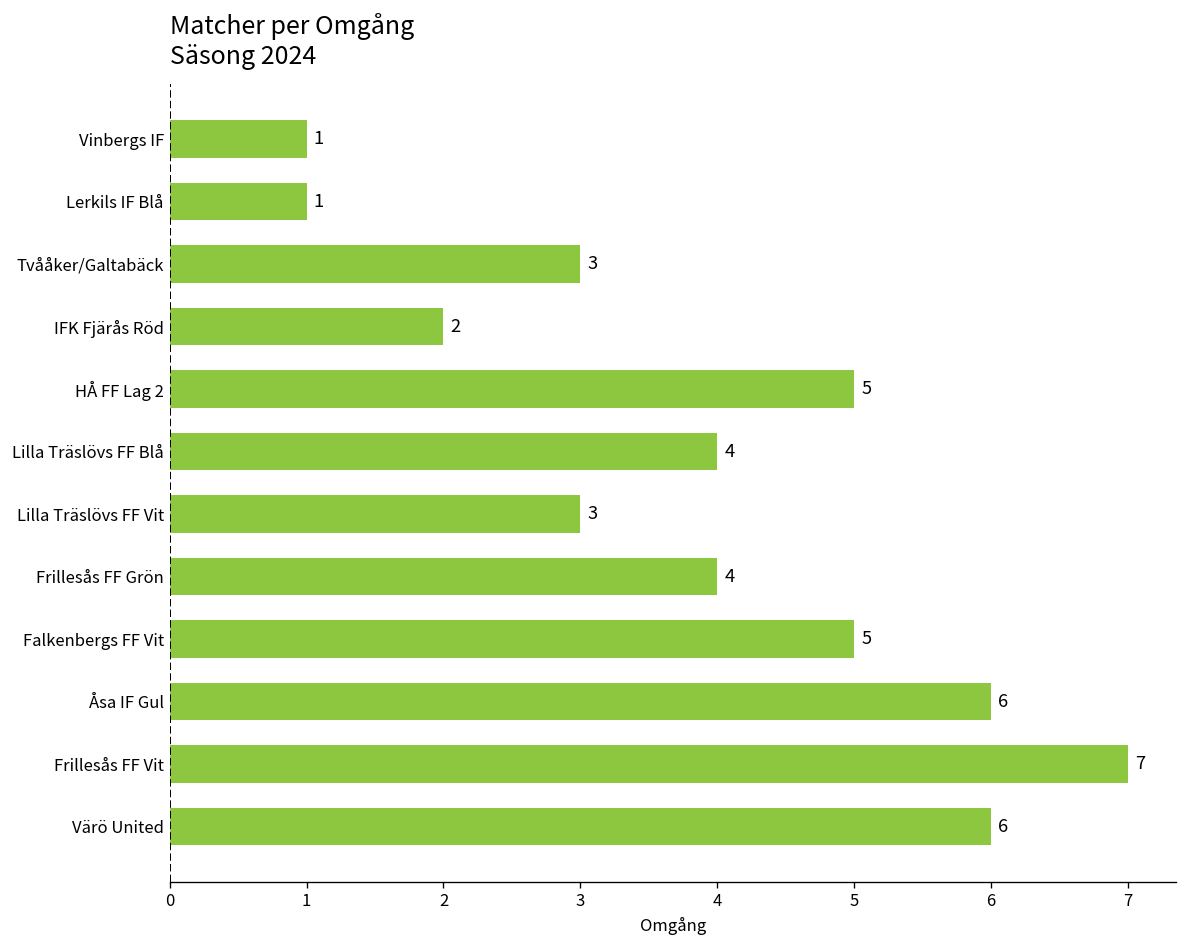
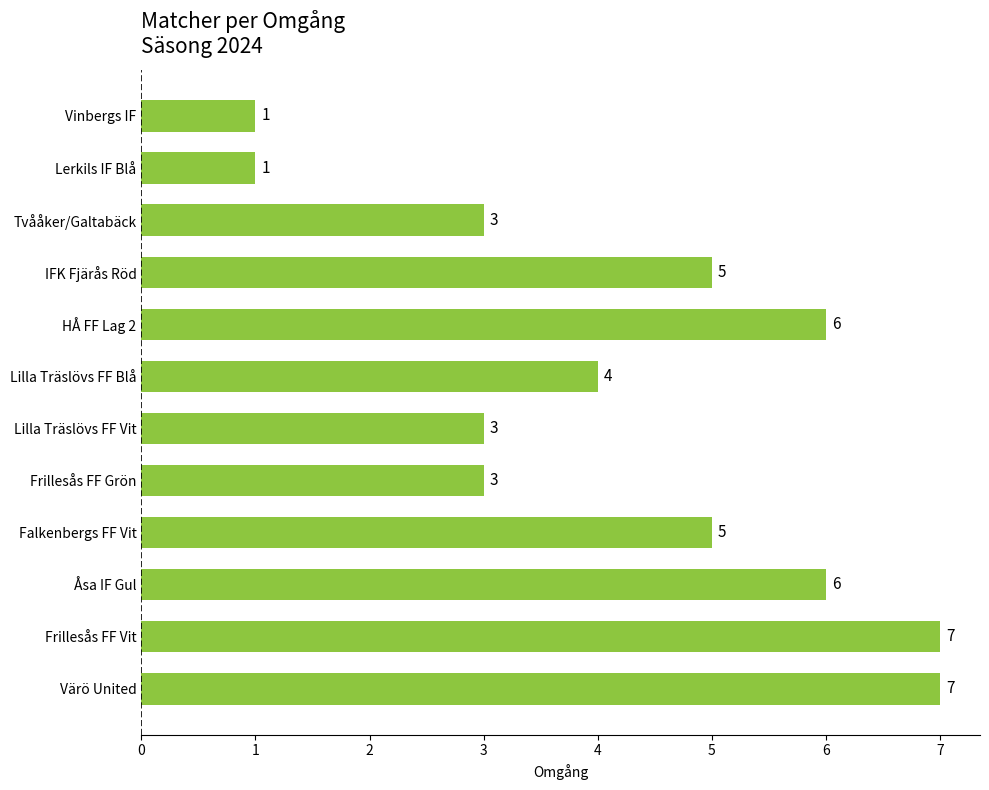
  {
    "Vinbergs IF": 1,
    "Lerkils IF Blå": 1,
    "Tvååker/Galtabäck": 3,
-   "IFK Fjärås Röd": 2,
-   "HÅ FF Lag 2": 5,
+   "IFK Fjärås Röd": 5,
+   "HÅ FF Lag 2": 6,
    "Lilla Träslövs FF Blå": 4,
    "Lilla Träslövs FF Vit": 3,
-   "Frillesås FF Grön": 4,
+   "Frillesås FF Grön": 3,
    "Falkenbergs FF Vit": 5,
    "Åsa IF Gul": 6,
    "Frillesås FF Vit": 7,
-   "Värö United": 6
+   "Värö United": 7
  }
